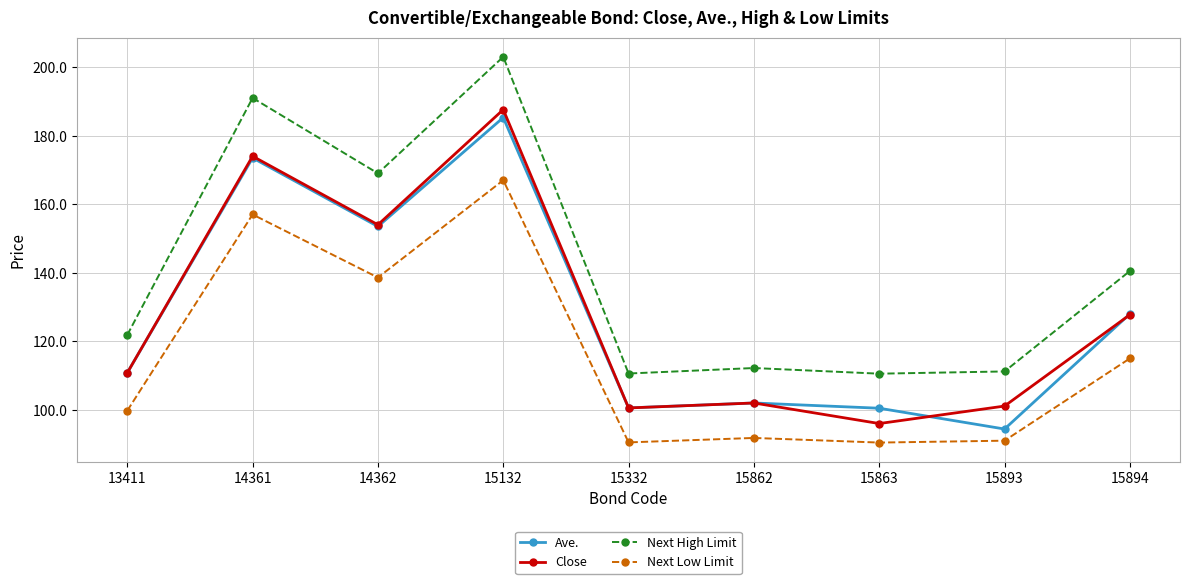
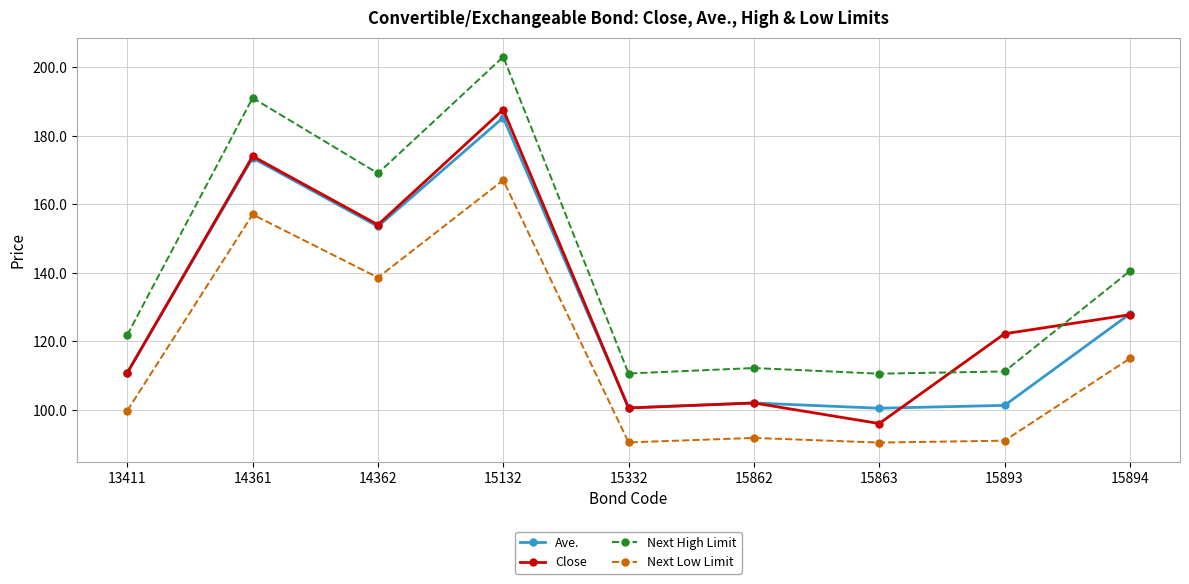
  {
    "Ave.": {
      "15132": 185,
      "15863": 100,
-     "15893": 94
+     "15893": 101
    },
    "Close": {
      "15132": 188,
      "15863": 96,
-     "15893": 101
+     "15893": 122
    },
    "Next High Limit": {
      "13411": 122,
      "14361": 191,
      "14362": 169,
      "15132": 203,
      "15332": 111,
      "15862": 112,
      "15863": 111,
      "15893": 111,
      "15894": 141
    },
    "Next Low Limit": {
      "13411": 100,
      "14361": 157,
      "14362": 139,
      "15132": 167,
      "15332": 91,
      "15862": 92,
      "15863": 90,
      "15893": 91,
      "15894": 115
    }
  }
